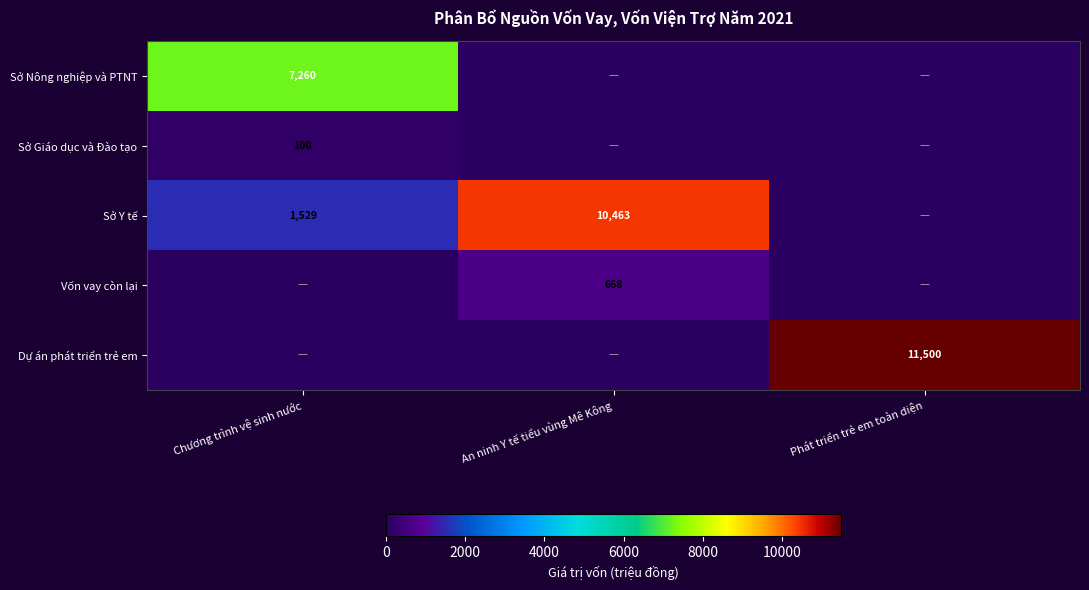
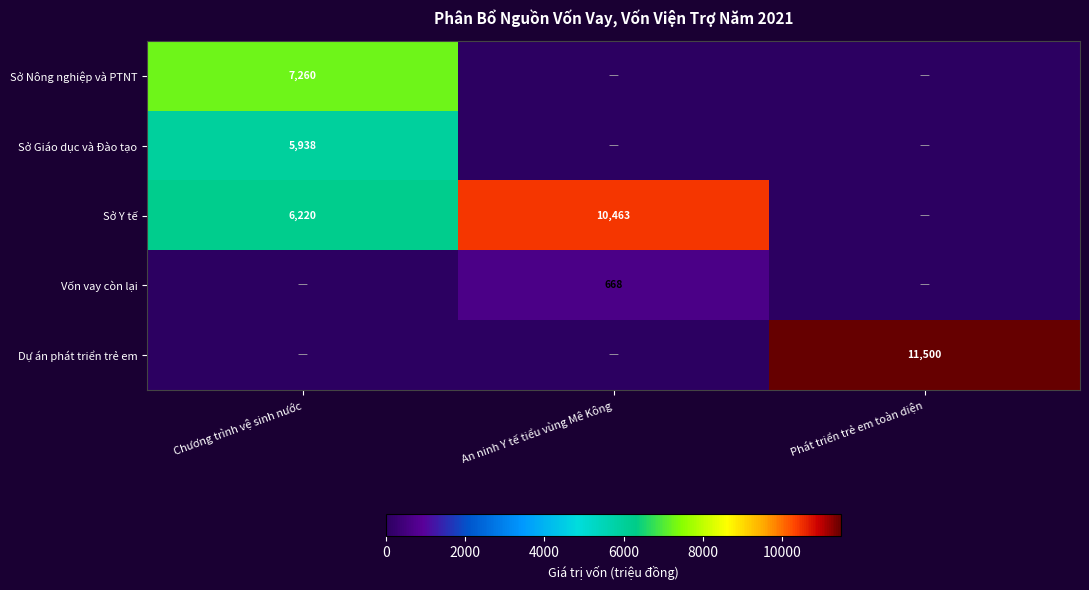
  {
    "Sở Nông nghiệp và PTNT": {
      "Chương trình vệ sinh nước": "7,260"
    },
    "Sở Giáo dục và Đào tạo": {
-     "Chương trình vệ sinh nước": "100"
+     "Chương trình vệ sinh nước": "5,938"
    },
    "Sở Y tế": {
-     "Chương trình vệ sinh nước": "1,529",
+     "Chương trình vệ sinh nước": "6,220",
      "An ninh Y tế tiểu vùng Mê Kông": "10,463"
    },
    "Vốn vay còn lại": {
      "An ninh Y tế tiểu vùng Mê Kông": "668"
    },
    "Dự án phát triển trẻ em": {
      "Phát triển trẻ em toàn diện": "11,500"
    }
  }
